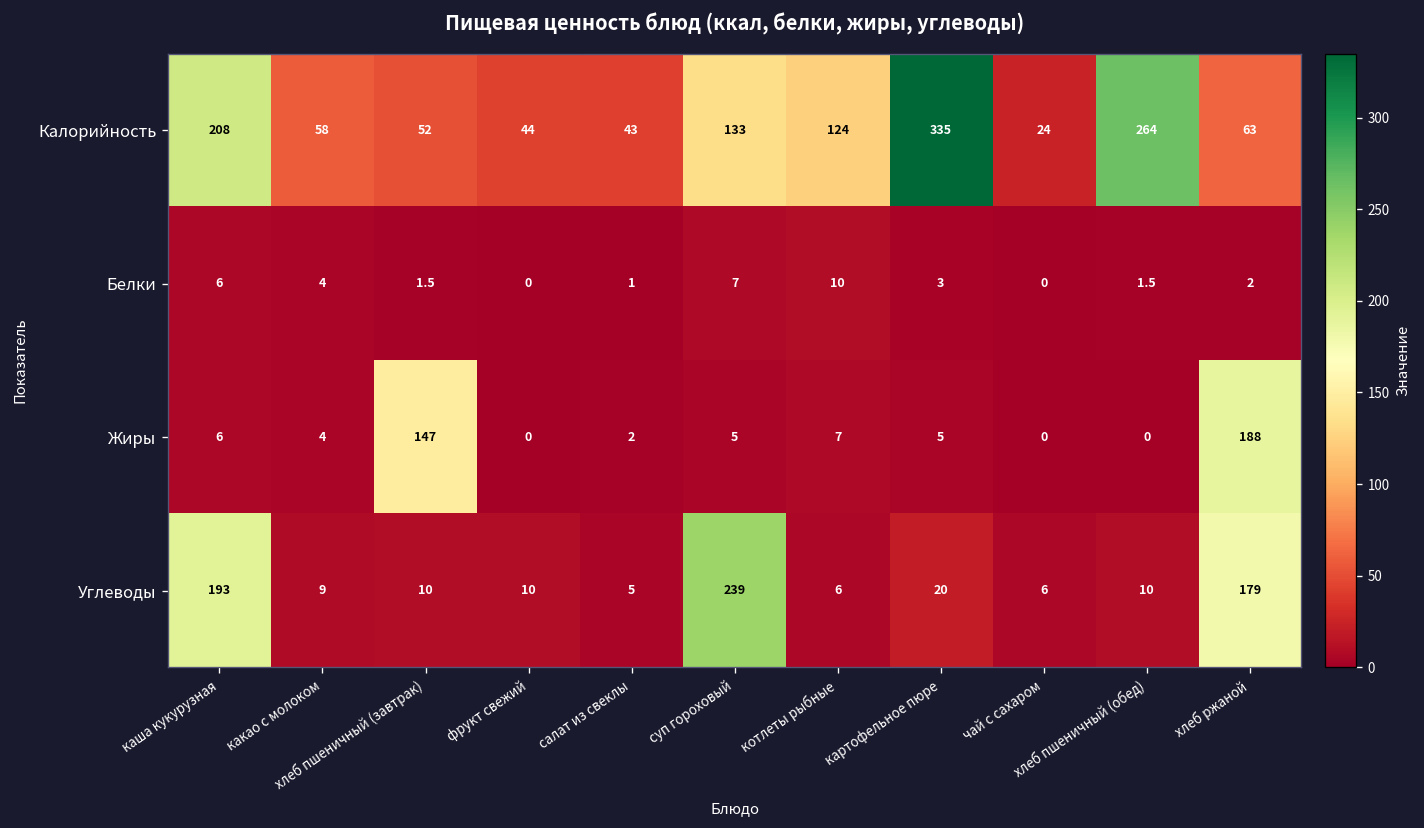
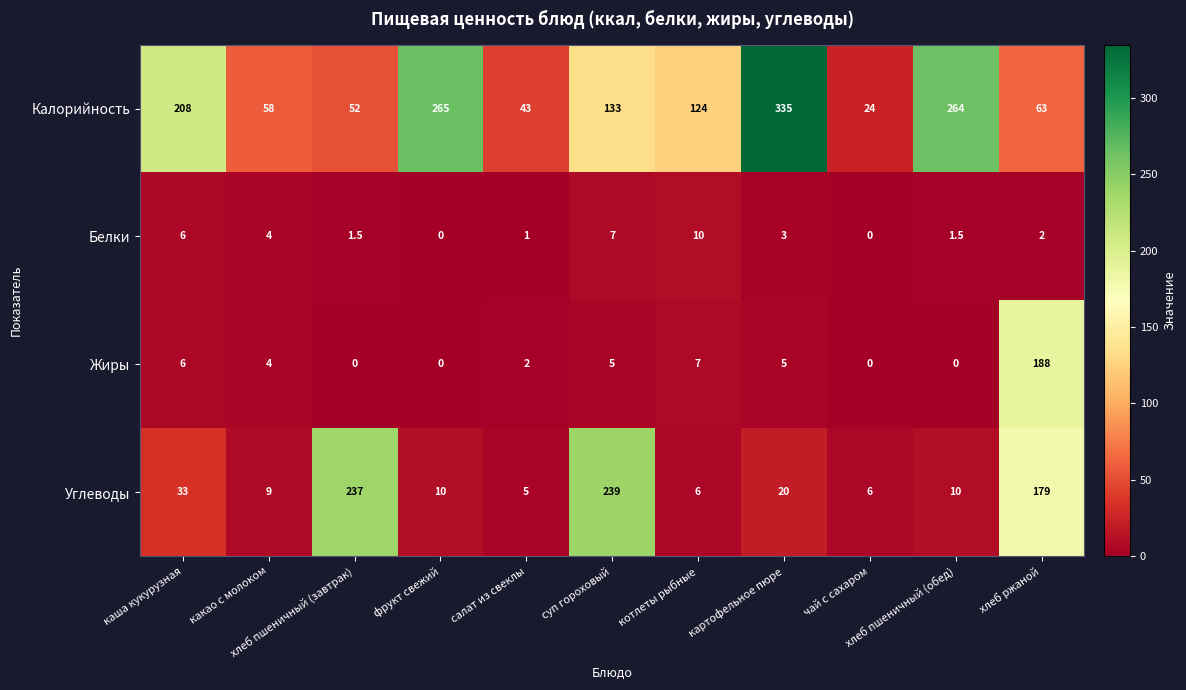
  {
    "Калорийность": {
      "каша кукурузная": 208,
      "какао с молоком": 58,
      "хлеб пшеничный (завтрак)": 52,
-     "фрукт свежий": 44,
+     "фрукт свежий": 265,
      "салат из свеклы": 43,
      "суп гороховый": 133,
      "котлеты рыбные": 124,
      "картофельное пюре": 335,
      "чай с сахаром": 24,
      "хлеб пшеничный (обед)": 264,
      "хлеб ржаной": 63
    },
    "Белки": {
      "каша кукурузная": 6,
      "какао с молоком": 4,
      "хлеб пшеничный (завтрак)": 1.5,
      "фрукт свежий": 0,
      "салат из свеклы": 1,
      "суп гороховый": 7,
      "котлеты рыбные": 10,
      "картофельное пюре": 3,
      "чай с сахаром": 0,
      "хлеб пшеничный (обед)": 1.5,
      "хлеб ржаной": 2
    },
    "Жиры": {
      "каша кукурузная": 6,
      "какао с молоком": 4,
-     "хлеб пшеничный (завтрак)": 147,
+     "хлеб пшеничный (завтрак)": 0,
      "фрукт свежий": 0,
      "салат из свеклы": 2,
      "суп гороховый": 5,
      "котлеты рыбные": 7,
      "картофельное пюре": 5,
      "чай с сахаром": 0,
      "хлеб пшеничный (обед)": 0,
      "хлеб ржаной": 188
    },
    "Углеводы": {
-     "каша кукурузная": 193,
+     "каша кукурузная": 33,
      "какао с молоком": 9,
-     "хлеб пшеничный (завтрак)": 10,
+     "хлеб пшеничный (завтрак)": 237,
      "фрукт свежий": 10,
      "салат из свеклы": 5,
      "суп гороховый": 239,
      "котлеты рыбные": 6,
      "картофельное пюре": 20,
      "чай с сахаром": 6,
      "хлеб пшеничный (обед)": 10,
      "хлеб ржаной": 179
    }
  }
